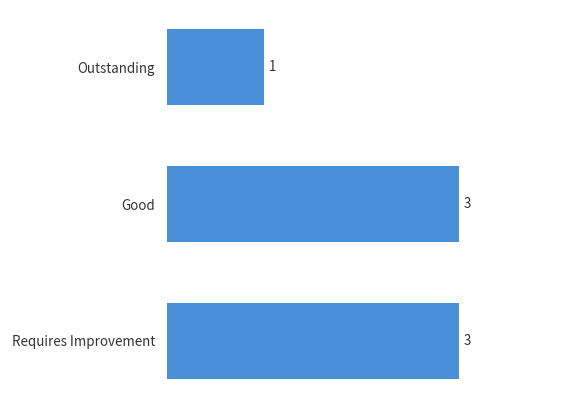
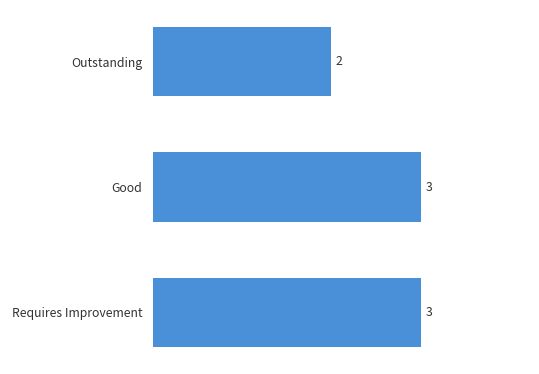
  {
-   "Outstanding": 1,
+   "Outstanding": 2,
    "Good": 3,
    "Requires Improvement": 3
  }
